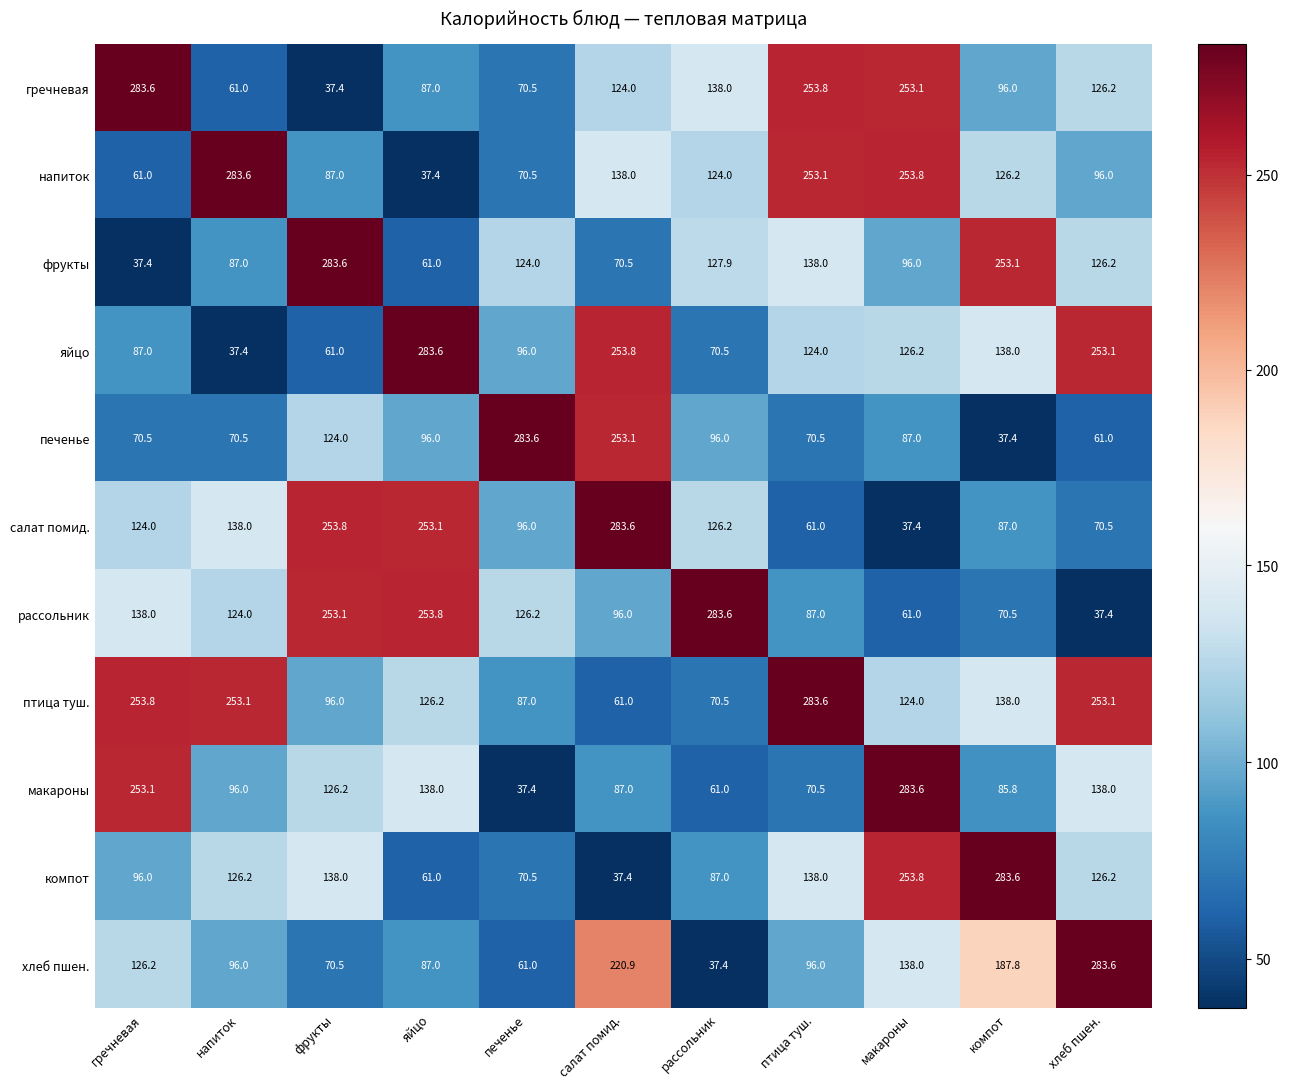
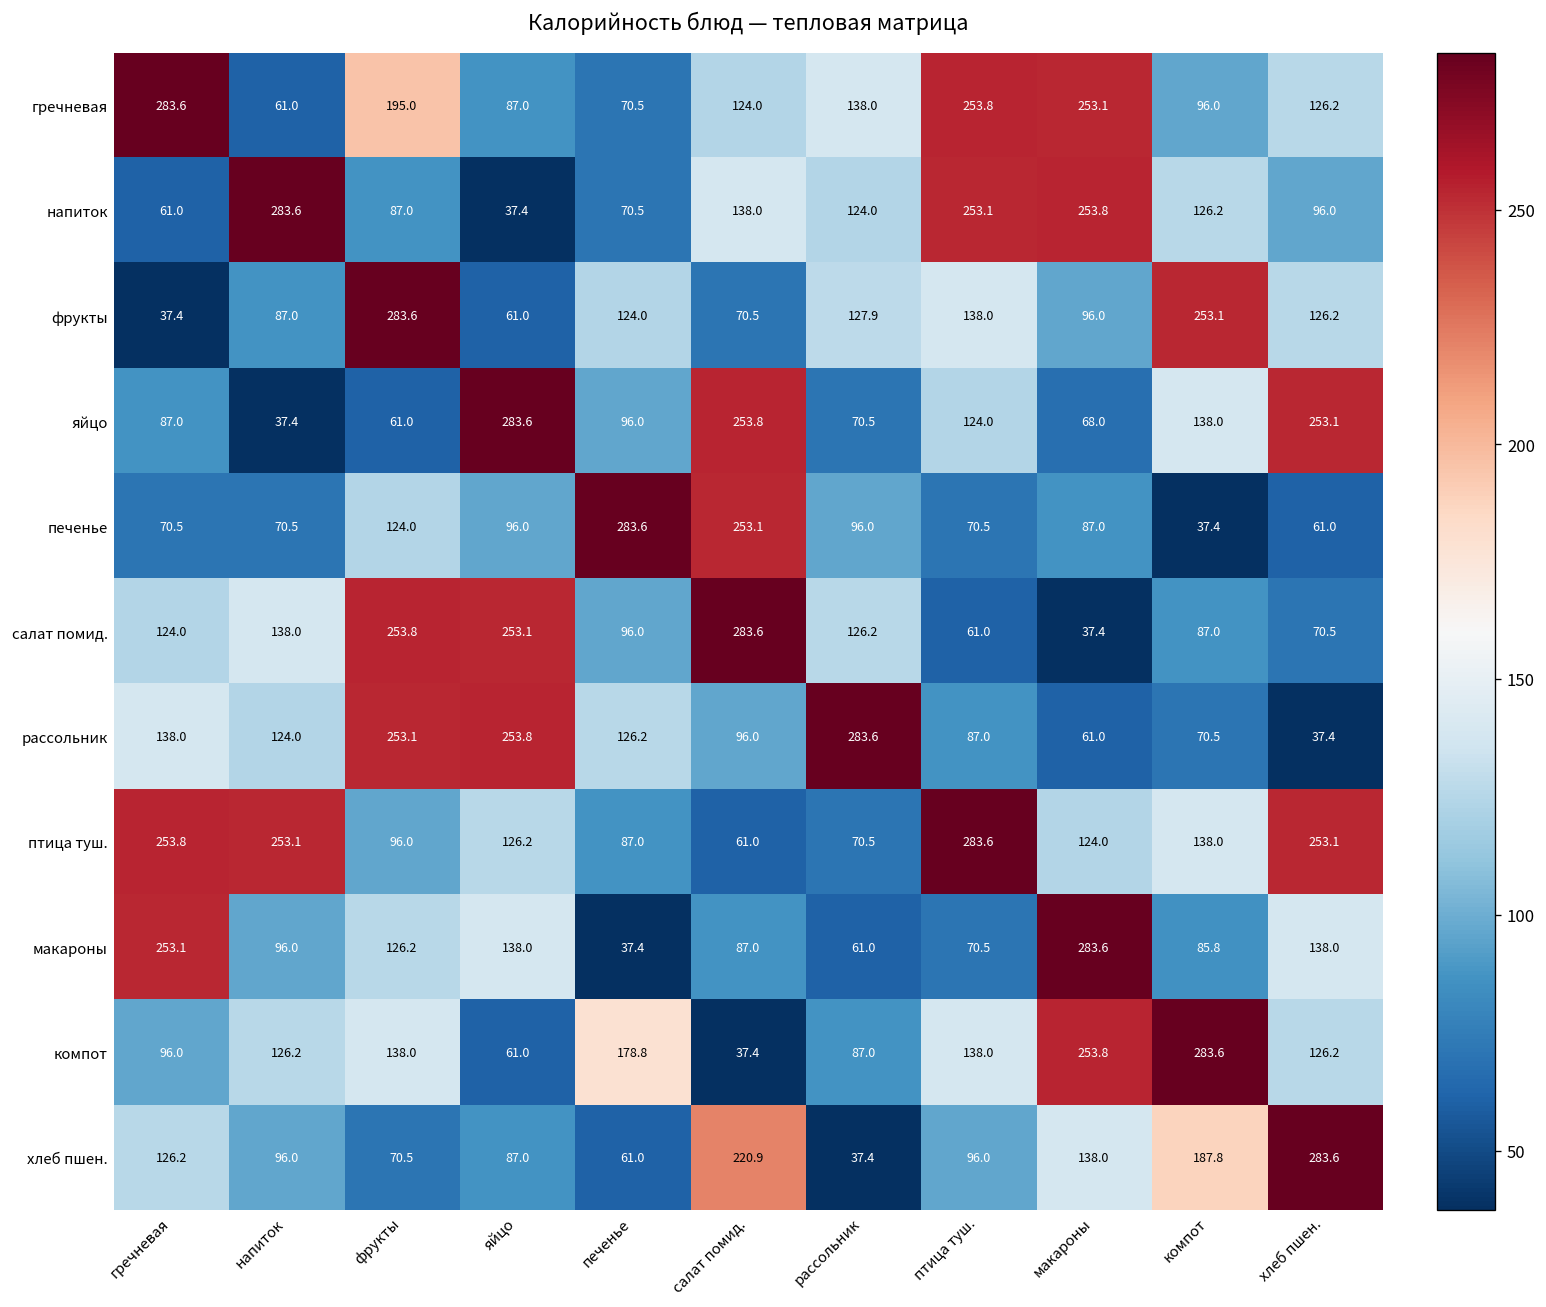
  {
    "гречневая": {
      "гречневая": 283.6,
      "напиток": 61.0,
-     "фрукты": 37.4,
+     "фрукты": 195.0,
      "яйцо": 87.0,
      "печенье": 70.5,
      "салат помид.": 124.0,
      "рассольник": 138.0,
      "птица туш.": 253.8,
      "макароны": 253.1,
      "компот": 96.0,
      "хлеб пшен.": 126.2
    },
    "напиток": {
      "гречневая": 61.0,
      "напиток": 283.6,
      "фрукты": 87.0,
      "яйцо": 37.4,
      "печенье": 70.5,
      "салат помид.": 138.0,
      "рассольник": 124.0,
      "птица туш.": 253.1,
      "макароны": 253.8,
      "компот": 126.2,
      "хлеб пшен.": 96.0
    },
    "фрукты": {
      "гречневая": 37.4,
      "напиток": 87.0,
      "фрукты": 283.6,
      "яйцо": 61.0,
      "печенье": 124.0,
      "салат помид.": 70.5,
      "рассольник": 127.9,
      "птица туш.": 138.0,
      "макароны": 96.0,
      "компот": 253.1,
      "хлеб пшен.": 126.2
    },
    "яйцо": {
      "гречневая": 87.0,
      "напиток": 37.4,
      "фрукты": 61.0,
      "яйцо": 283.6,
      "печенье": 96.0,
      "салат помид.": 253.8,
      "рассольник": 70.5,
      "птица туш.": 124.0,
-     "макароны": 126.2,
+     "макароны": 68.0,
      "компот": 138.0,
      "хлеб пшен.": 253.1
    },
    "печенье": {
      "гречневая": 70.5,
      "напиток": 70.5,
      "фрукты": 124.0,
      "яйцо": 96.0,
      "печенье": 283.6,
      "салат помид.": 253.1,
      "рассольник": 96.0,
      "птица туш.": 70.5,
      "макароны": 87.0,
      "компот": 37.4,
      "хлеб пшен.": 61.0
    },
    "салат помид.": {
      "гречневая": 124.0,
      "напиток": 138.0,
      "фрукты": 253.8,
      "яйцо": 253.1,
      "печенье": 96.0,
      "салат помид.": 283.6,
      "рассольник": 126.2,
      "птица туш.": 61.0,
      "макароны": 37.4,
      "компот": 87.0,
      "хлеб пшен.": 70.5
    },
    "рассольник": {
      "гречневая": 138.0,
      "напиток": 124.0,
      "фрукты": 253.1,
      "яйцо": 253.8,
      "печенье": 126.2,
      "салат помид.": 96.0,
      "рассольник": 283.6,
      "птица туш.": 87.0,
      "макароны": 61.0,
      "компот": 70.5,
      "хлеб пшен.": 37.4
    },
    "птица туш.": {
      "гречневая": 253.8,
      "напиток": 253.1,
      "фрукты": 96.0,
      "яйцо": 126.2,
      "печенье": 87.0,
      "салат помид.": 61.0,
      "рассольник": 70.5,
      "птица туш.": 283.6,
      "макароны": 124.0,
      "компот": 138.0,
      "хлеб пшен.": 253.1
    },
    "макароны": {
      "гречневая": 253.1,
      "напиток": 96.0,
      "фрукты": 126.2,
      "яйцо": 138.0,
      "печенье": 37.4,
      "салат помид.": 87.0,
      "рассольник": 61.0,
      "птица туш.": 70.5,
      "макароны": 283.6,
      "компот": 85.8,
      "хлеб пшен.": 138.0
    },
    "компот": {
      "гречневая": 96.0,
      "напиток": 126.2,
      "фрукты": 138.0,
      "яйцо": 61.0,
-     "печенье": 70.5,
+     "печенье": 178.8,
      "салат помид.": 37.4,
      "рассольник": 87.0,
      "птица туш.": 138.0,
      "макароны": 253.8,
      "компот": 283.6,
      "хлеб пшен.": 126.2
    },
    "хлеб пшен.": {
      "гречневая": 126.2,
      "напиток": 96.0,
      "фрукты": 70.5,
      "яйцо": 87.0,
      "печенье": 61.0,
      "салат помид.": 220.9,
      "рассольник": 37.4,
      "птица туш.": 96.0,
      "макароны": 138.0,
      "компот": 187.8,
      "хлеб пшен.": 283.6
    }
  }
